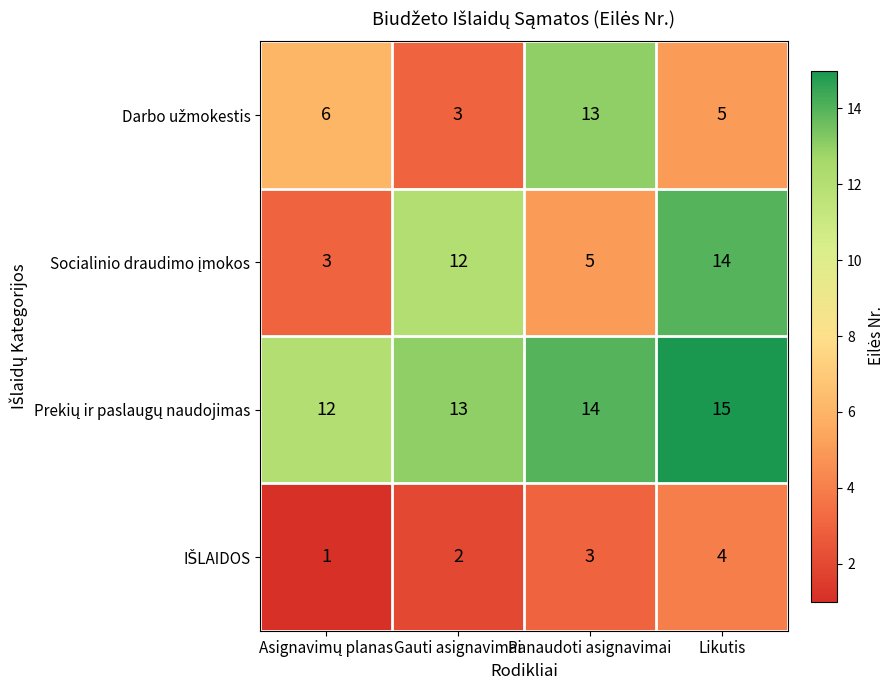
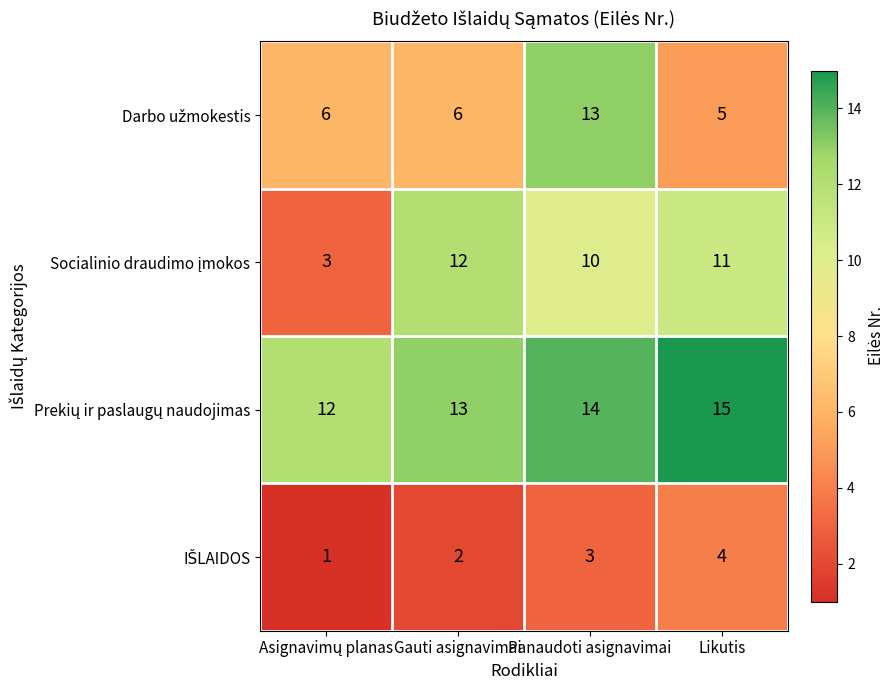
  {
    "Darbo užmokestis": {
      "Asignavimų planas": 6,
-     "Gauti asignavimai": 3,
+     "Gauti asignavimai": 6,
      "Panaudoti asignavimai": 13,
      "Likutis": 5
    },
    "Socialinio draudimo įmokos": {
      "Asignavimų planas": 3,
      "Gauti asignavimai": 12,
-     "Panaudoti asignavimai": 5,
-     "Likutis": 14
+     "Panaudoti asignavimai": 10,
+     "Likutis": 11
    },
    "Prekių ir paslaugų naudojimas": {
      "Asignavimų planas": 12,
      "Gauti asignavimai": 13,
      "Panaudoti asignavimai": 14,
      "Likutis": 15
    },
    "IŠLAIDOS": {
      "Asignavimų planas": 1,
      "Gauti asignavimai": 2,
      "Panaudoti asignavimai": 3,
      "Likutis": 4
    }
  }
